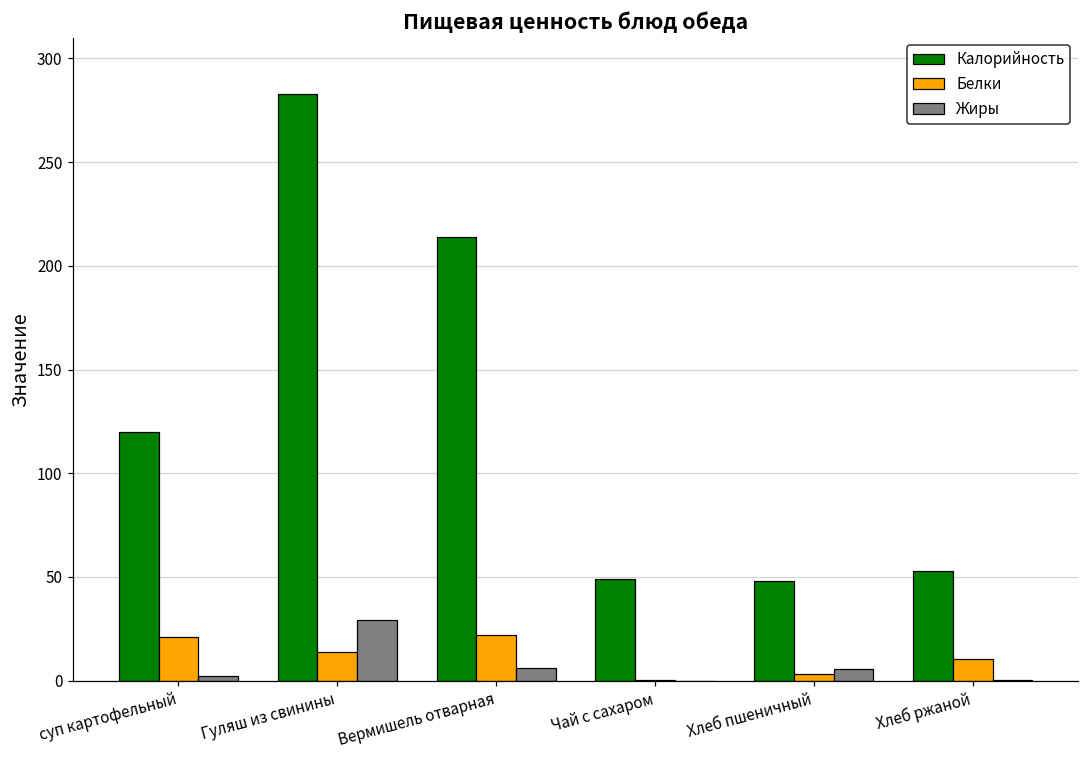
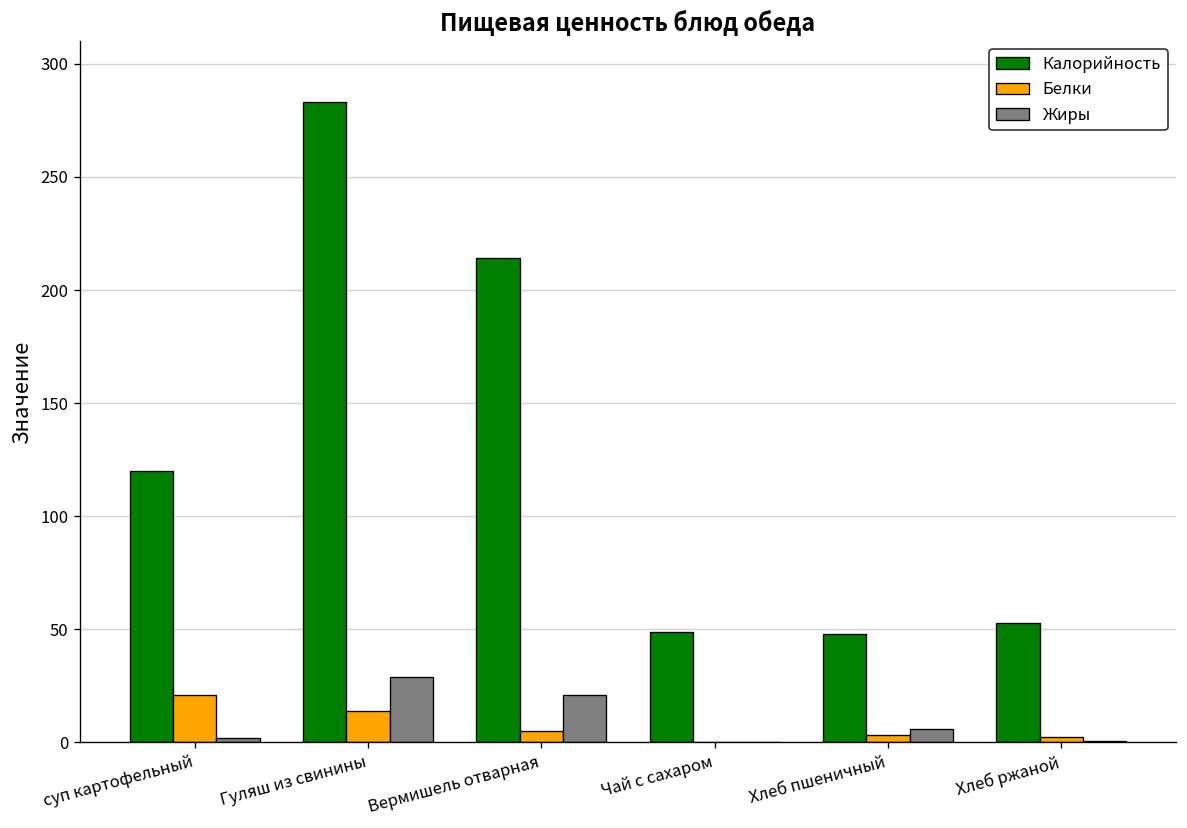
  {
    "Калорийность": {
      "суп картофельный": 120,
      "Гуляш из свинины": 283,
      "Вермишель отварная": 214,
      "Чай с сахаром": 49,
      "Хлеб пшеничный": 48,
      "Хлеб ржаной": 53
    },
    "Белки": {
      "суп картофельный": 21,
      "Гуляш из свинины": 14,
-     "Вермишель отварная": 22,
+     "Вермишель отварная": 5,
      "Хлеб пшеничный": 3,
-     "Хлеб ржаной": 10
+     "Хлеб ржаной": 2
    },
    "Жиры": {
      "суп картофельный": 2,
      "Гуляш из свинины": 29,
-     "Вермишель отварная": 6,
+     "Вермишель отварная": 21,
      "Чай с сахаром": 0,
      "Хлеб пшеничный": 6
    }
  }
